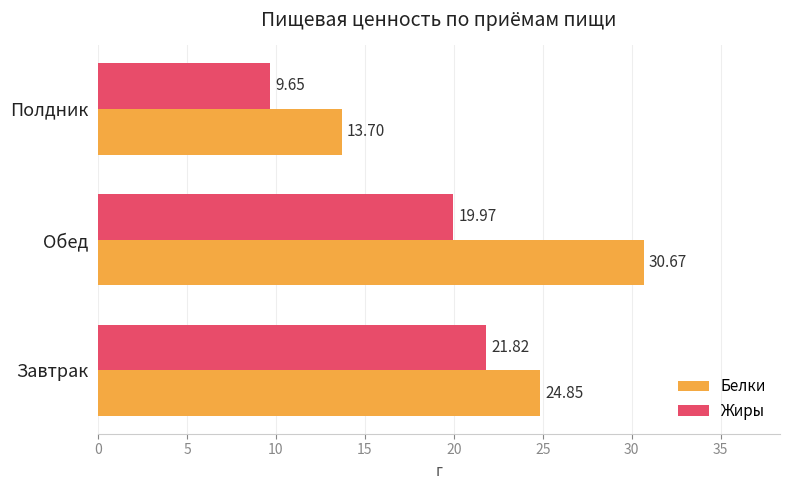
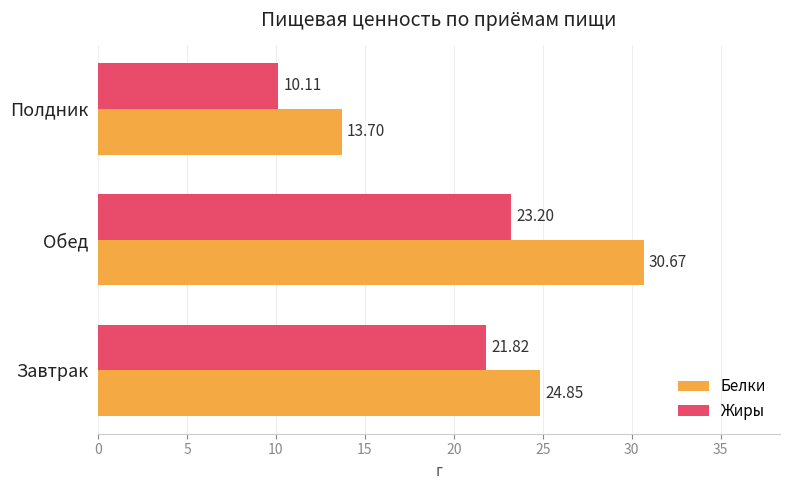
  {
    "Белки": {
      "Полдник": 13.70,
      "Обед": 30.67,
      "Завтрак": 24.85
    },
    "Жиры": {
-     "Полдник": 9.65,
-     "Обед": 19.97,
+     "Полдник": 10.11,
+     "Обед": 23.20,
      "Завтрак": 21.82
    }
  }
